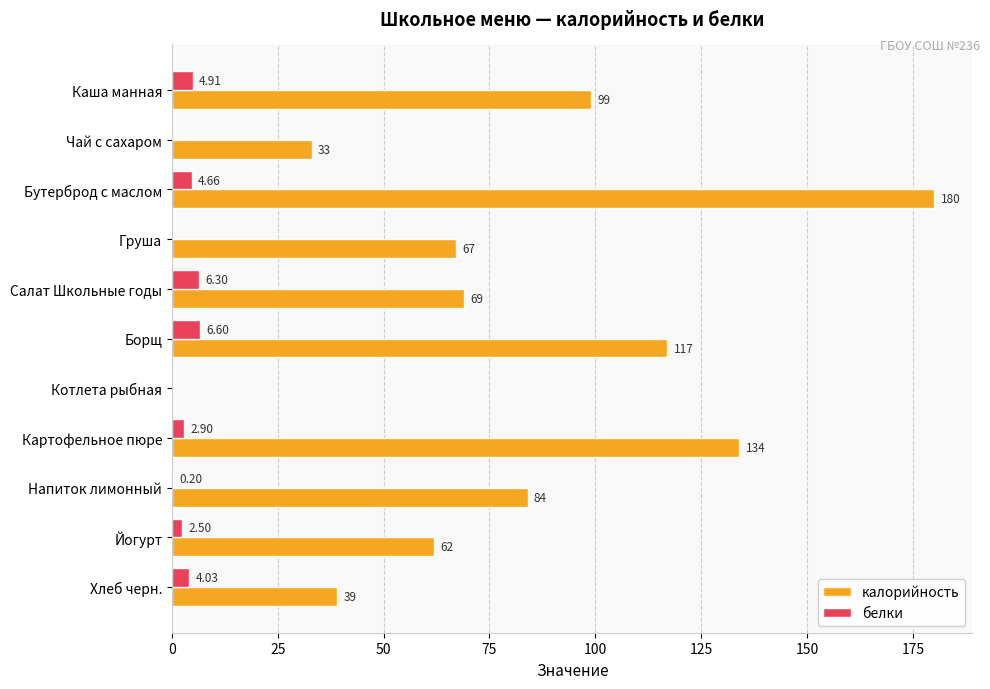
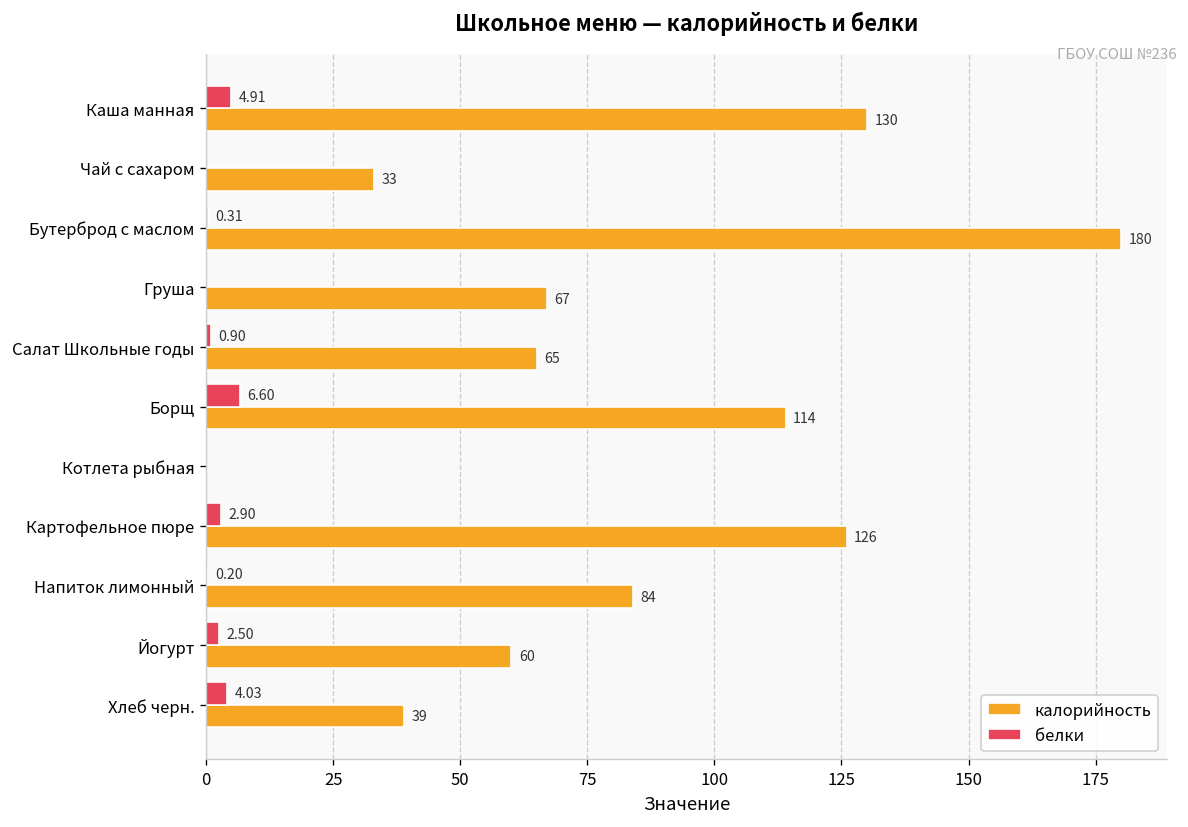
  {
    "калорийность": {
-     "Каша манная": 99,
+     "Каша манная": 130,
      "Чай с сахаром": 33,
      "Бутерброд с маслом": 180,
      "Груша": 67,
-     "Салат Школьные годы": 69,
-     "Борщ": 117,
-     "Картофельное пюре": 134,
+     "Салат Школьные годы": 65,
+     "Борщ": 114,
+     "Картофельное пюре": 126,
      "Напиток лимонный": 84,
-     "Йогурт": 62,
+     "Йогурт": 60,
      "Хлеб черн.": 39
    },
    "белки": {
      "Каша манная": 4.91,
-     "Бутерброд с маслом": 4.66,
-     "Салат Школьные годы": 6.30,
+     "Бутерброд с маслом": 0.31,
+     "Салат Школьные годы": 0.90,
      "Борщ": 6.60,
      "Картофельное пюре": 2.90,
      "Напиток лимонный": 0.20,
      "Йогурт": 2.50,
      "Хлеб черн.": 4.03
    }
  }
